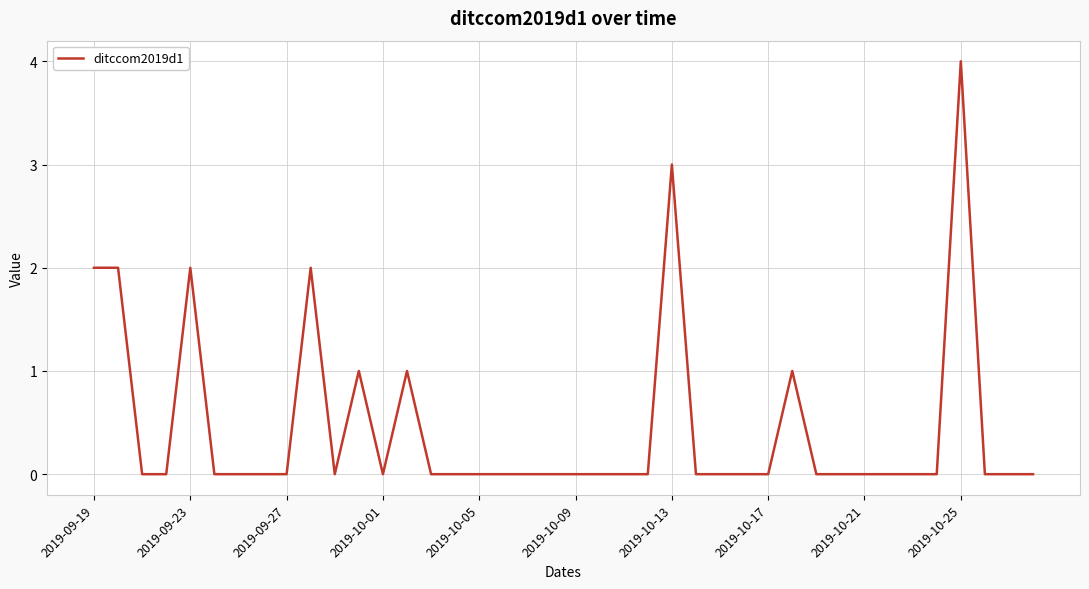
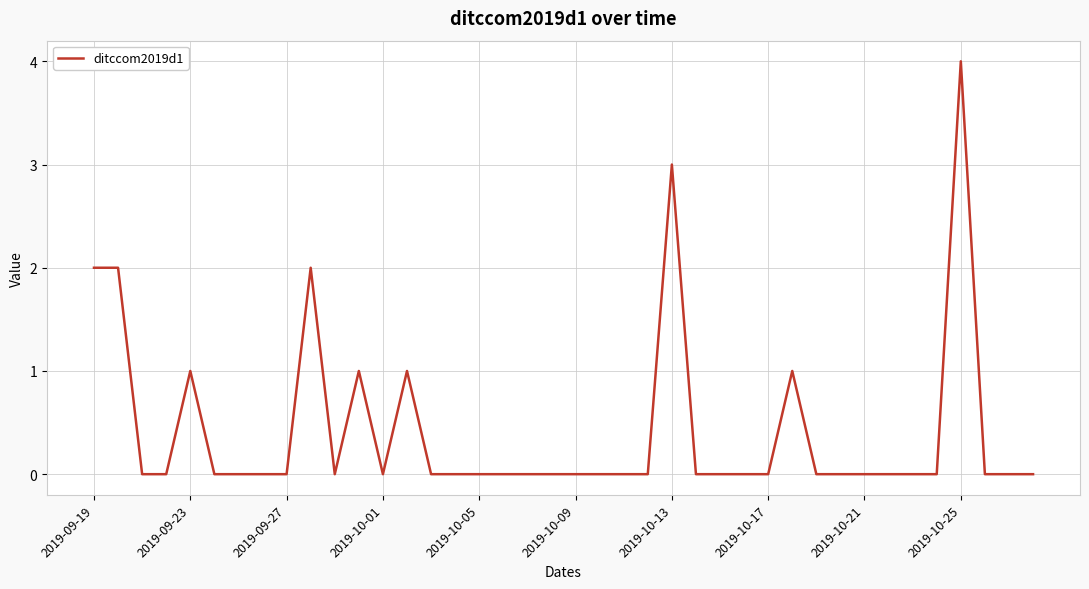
  {
    "2019-09-19": 2,
-   "2019-09-23": 2,
+   "2019-09-23": 1,
    "2019-09-27": 0,
    "2019-10-01": 0,
    "2019-10-05": 0,
    "2019-10-09": 0,
    "2019-10-13": 3,
    "2019-10-17": 0,
    "2019-10-21": 0,
    "2019-10-25": 4
  }
